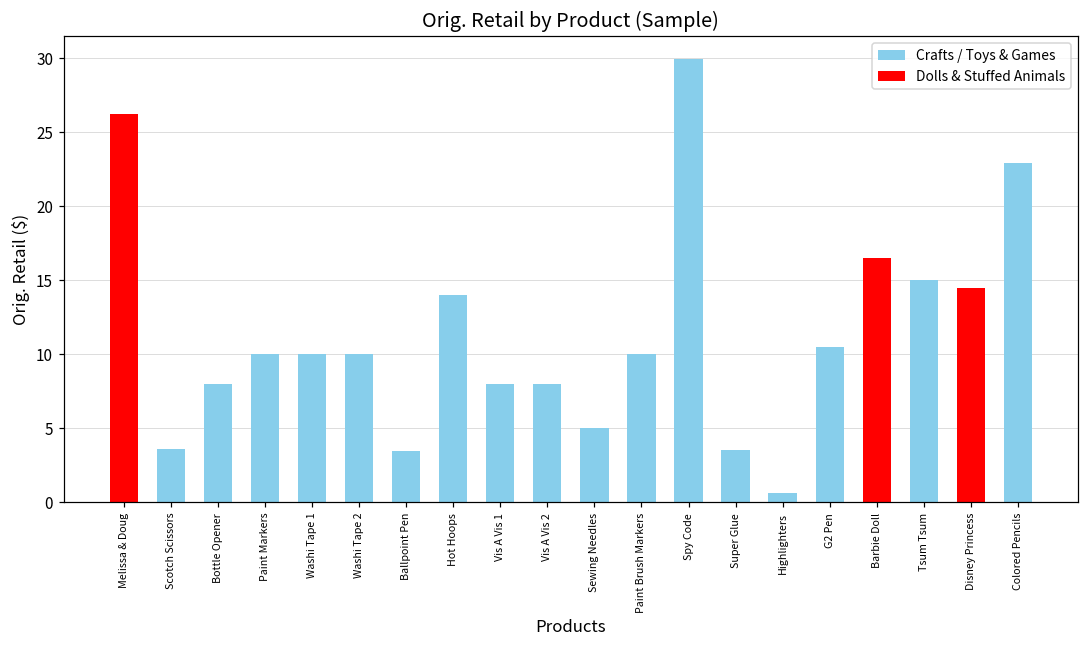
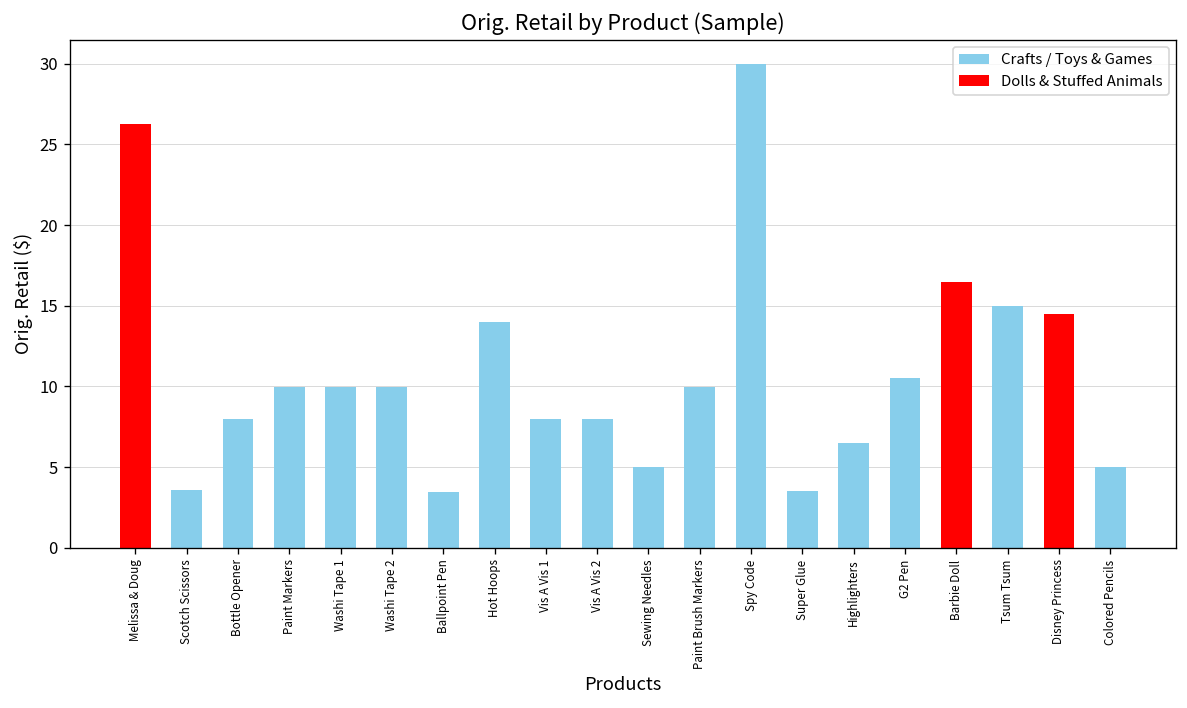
  {
    "Melissa & Doug": 26.2,
    "Scotch Scissors": 3.6,
    "Bottle Opener": 8.0,
    "Paint Markers": 10.0,
    "Washi Tape 1": 10.0,
    "Washi Tape 2": 10.0,
    "Ballpoint Pen": 3.5,
    "Hot Hoops": 14.0,
    "Vis A Vis 1": 8.0,
    "Vis A Vis 2": 8.0,
    "Sewing Needles": 5.0,
    "Paint Brush Markers": 10.0,
    "Spy Code": 30.0,
    "Super Glue": 3.5,
-   "Highlighters": 0.7,
+   "Highlighters": 6.5,
    "G2 Pen": 10.5,
    "Barbie Doll": 16.5,
    "Tsum Tsum": 15.0,
    "Disney Princess": 14.5,
-   "Colored Pencils": 22.9
+   "Colored Pencils": 5.0
  }
